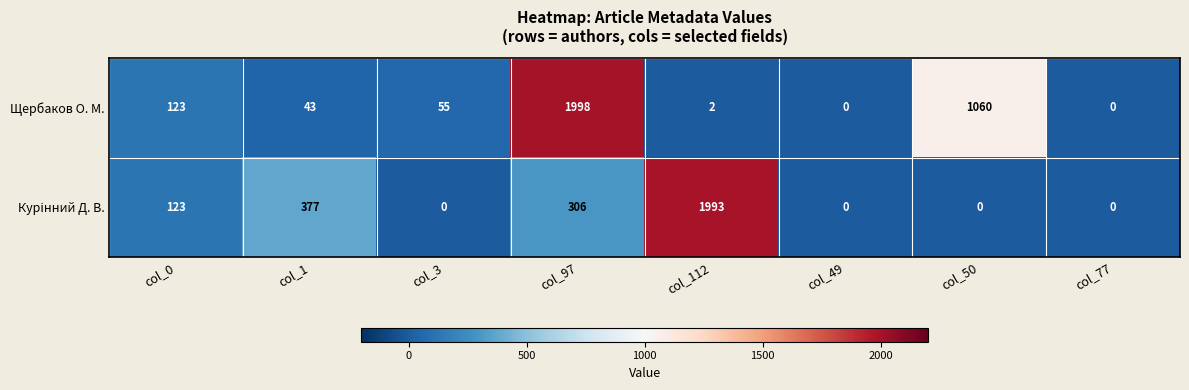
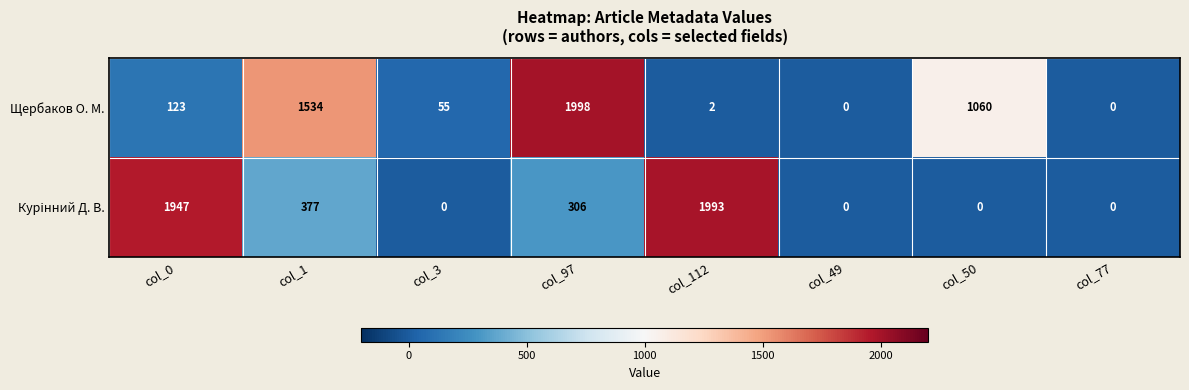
  {
    "Щербаков О. М.": {
      "col_0": 123,
-     "col_1": 43,
+     "col_1": 1534,
      "col_3": 55,
      "col_97": 1998,
      "col_112": 2,
      "col_49": 0,
      "col_50": 1060,
      "col_77": 0
    },
    "Курінний Д. В.": {
-     "col_0": 123,
+     "col_0": 1947,
      "col_1": 377,
      "col_3": 0,
      "col_97": 306,
      "col_112": 1993,
      "col_49": 0,
      "col_50": 0,
      "col_77": 0
    }
  }
